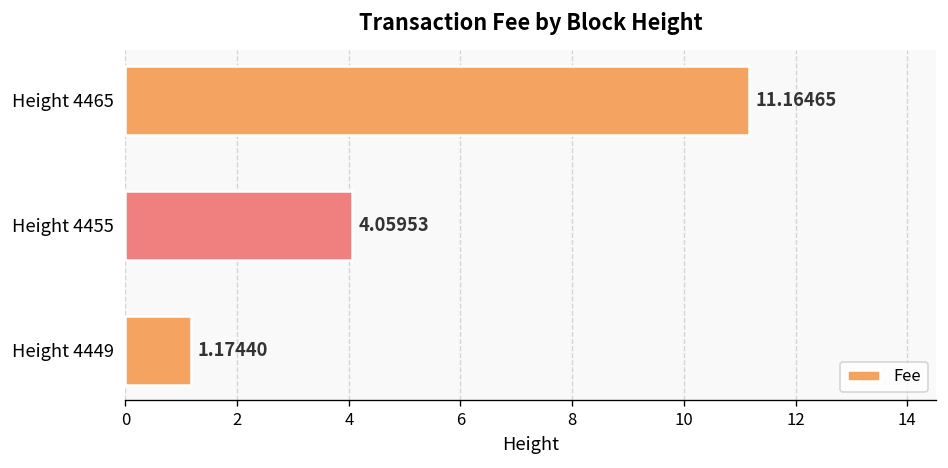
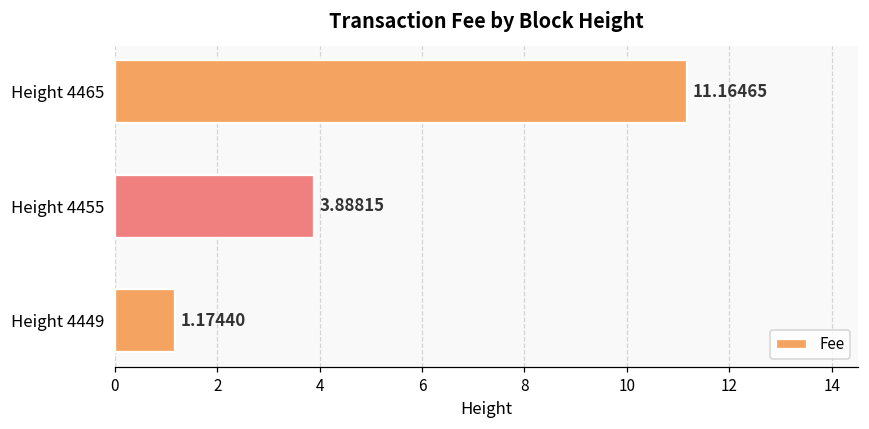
  {
    "Height 4465": 11.16465,
-   "Height 4455": 4.05953,
+   "Height 4455": 3.88815,
    "Height 4449": 1.17440
  }
